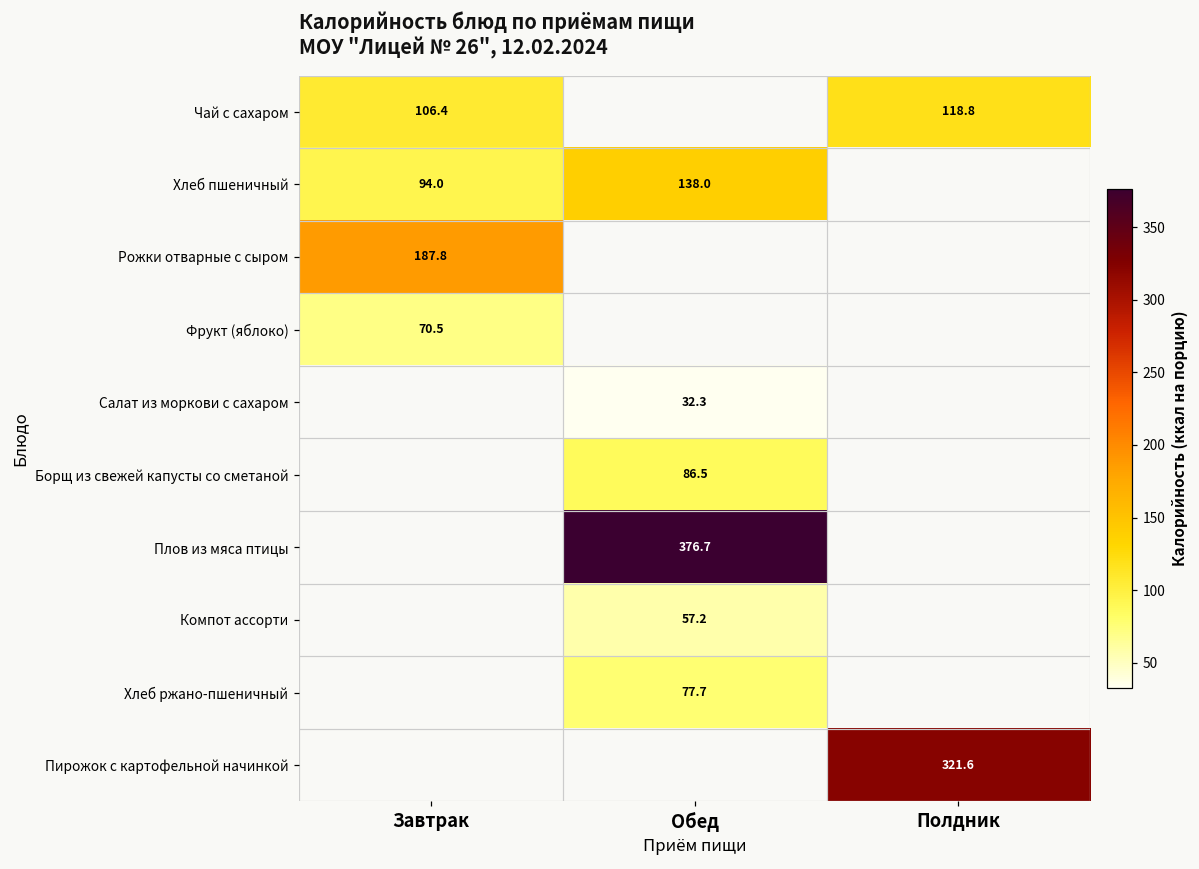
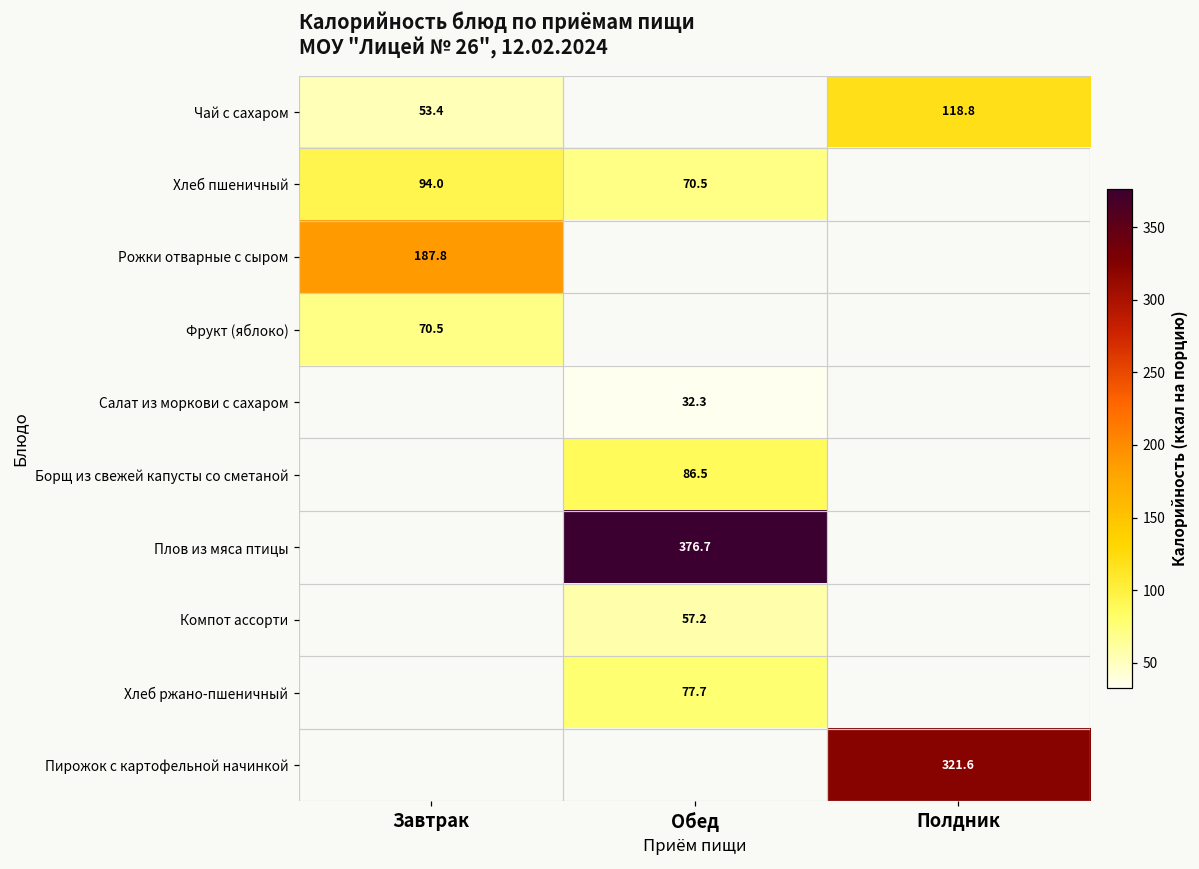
  {
    "Чай с сахаром": {
-     "Завтрак": 106.4,
+     "Завтрак": 53.4,
      "Полдник": 118.8
    },
    "Хлеб пшеничный": {
      "Завтрак": 94.0,
-     "Обед": 138.0
+     "Обед": 70.5
    },
    "Рожки отварные с сыром": {
      "Завтрак": 187.8
    },
    "Фрукт (яблоко)": {
      "Завтрак": 70.5
    },
    "Салат из моркови с сахаром": {
      "Обед": 32.3
    },
    "Борщ из свежей капусты со сметаной": {
      "Обед": 86.5
    },
    "Плов из мяса птицы": {
      "Обед": 376.7
    },
    "Компот ассорти": {
      "Обед": 57.2
    },
    "Хлеб ржано-пшеничный": {
      "Обед": 77.7
    },
    "Пирожок с картофельной начинкой": {
      "Полдник": 321.6
    }
  }
